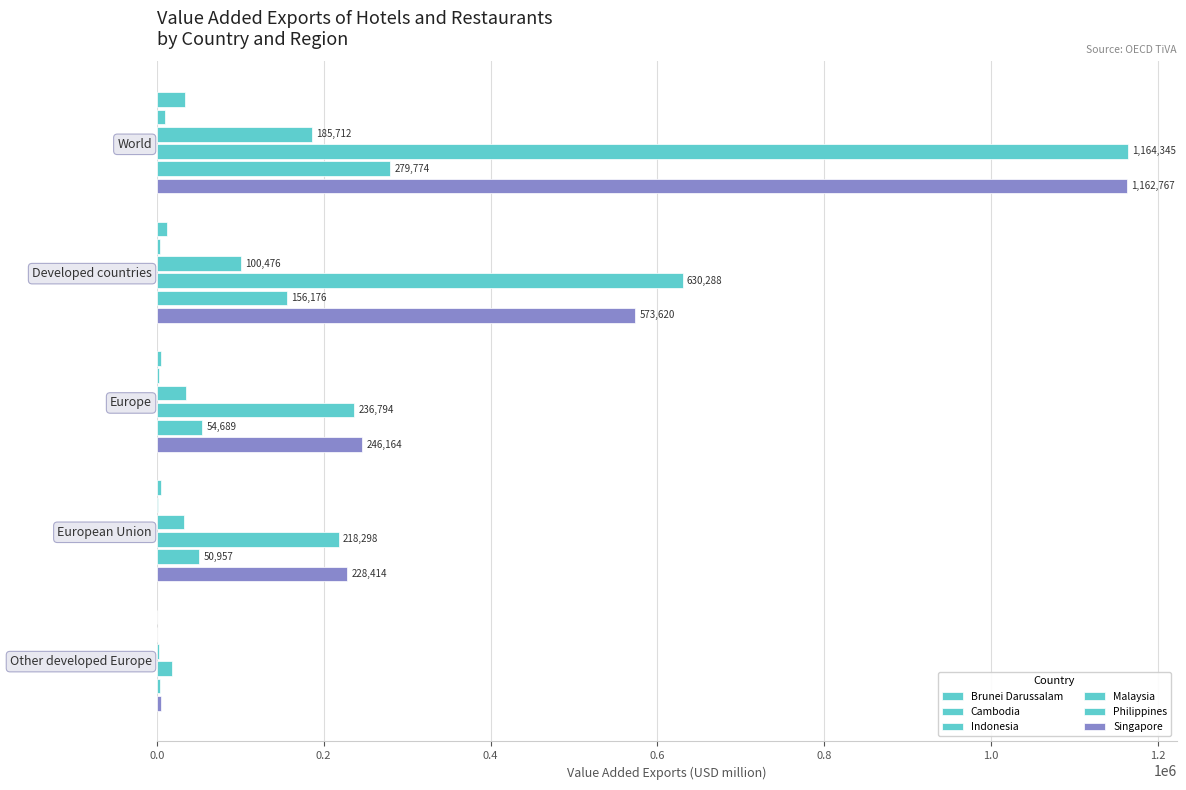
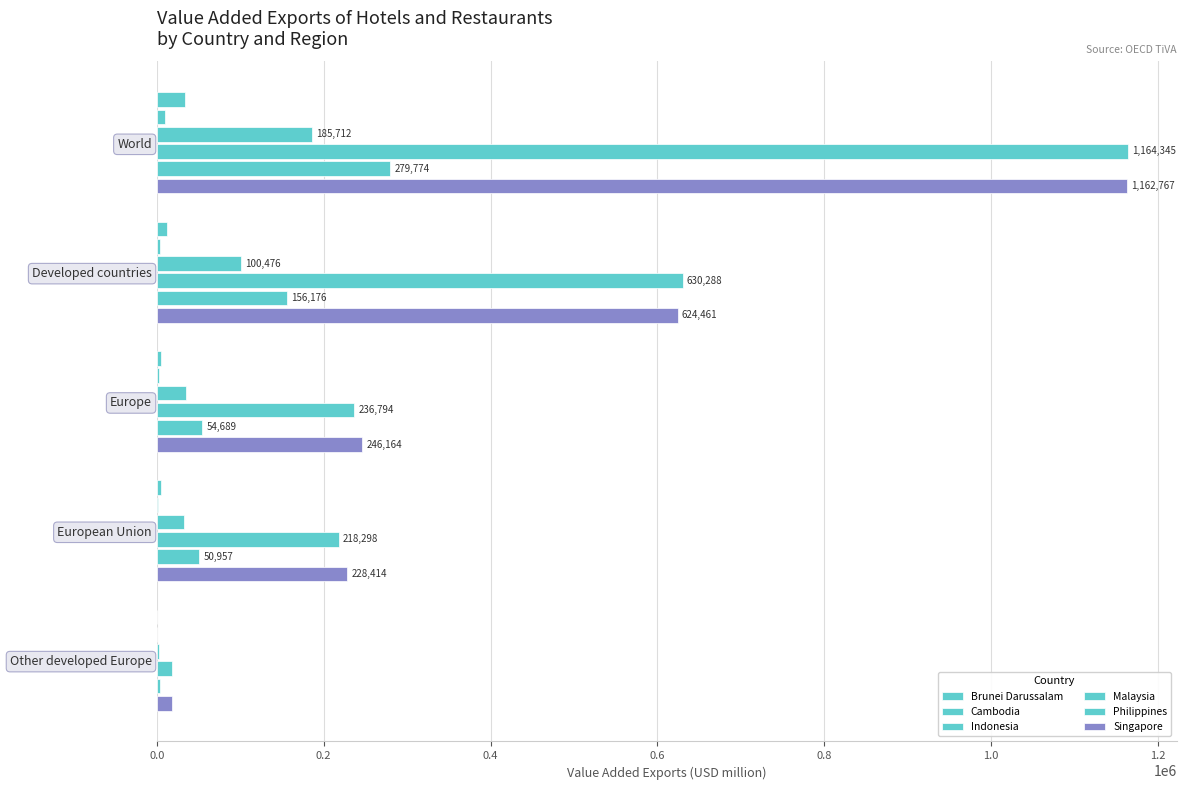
  {
    "Singapore": {
      "World": "1,162,767",
-     "Developed countries": "573,620",
+     "Developed countries": "624,461",
      "Europe": "246,164",
      "European Union": "228,414",
-     "Other developed Europe": "10000"
+     "Other developed Europe": "20000"
    }
  }
